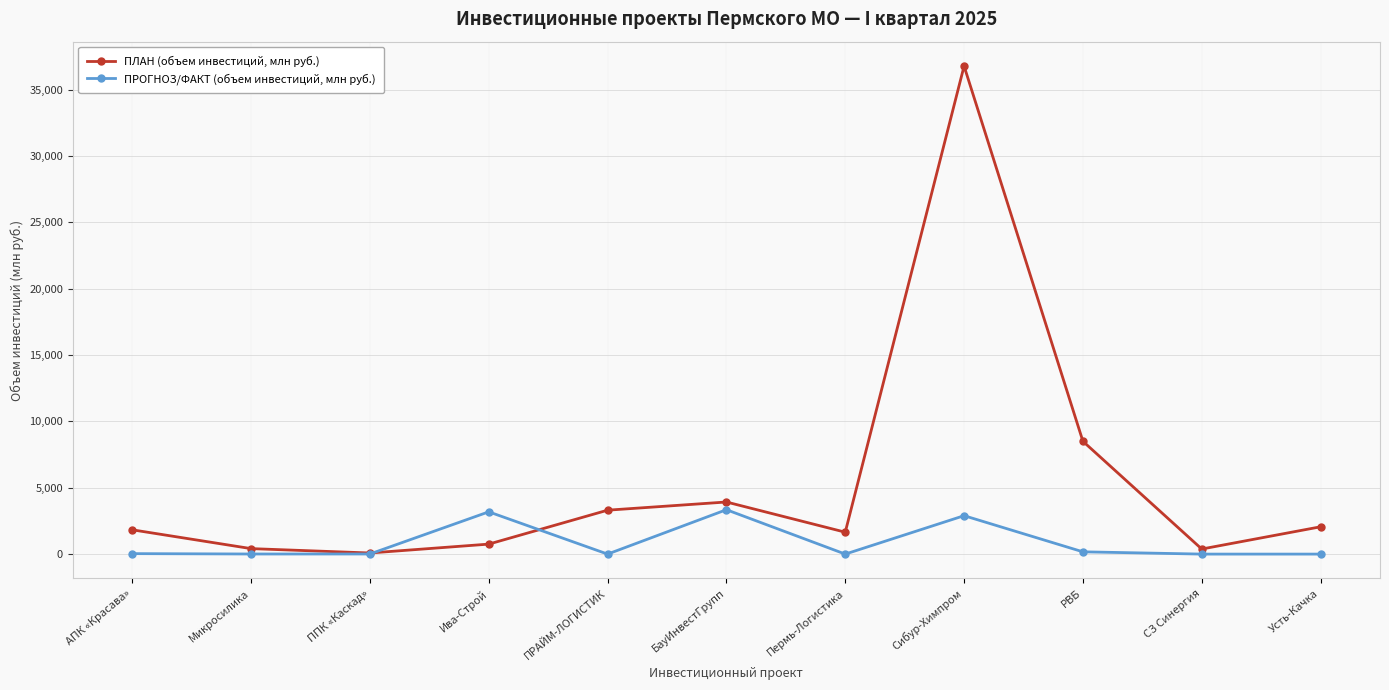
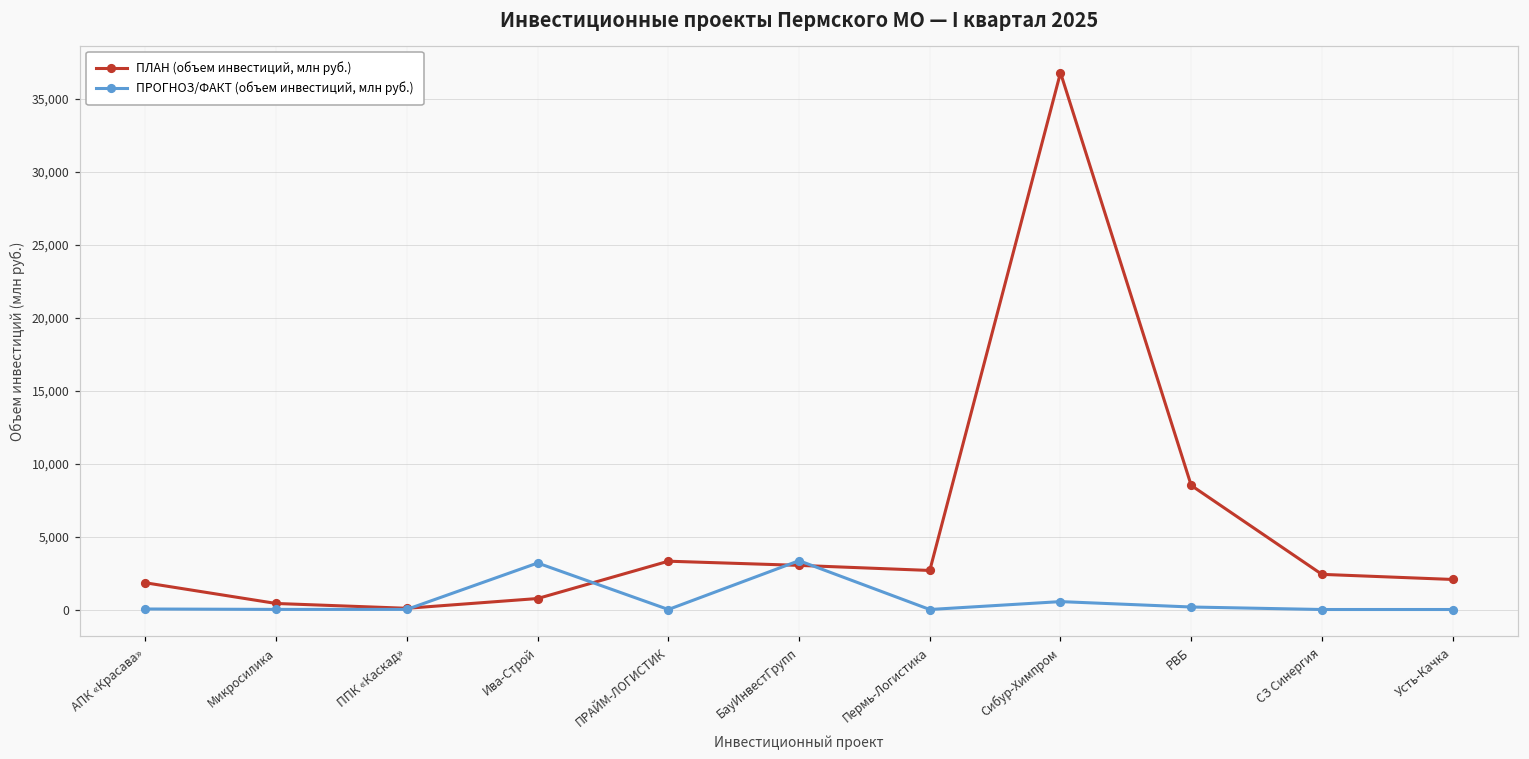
  {
    "ПЛАН (объем инвестиций, млн руб.)": {
      "АПК «Красава»": "1,800",
      "Микросилика": "400",
      "Ива-Строй": "800",
      "ПРАЙМ-ЛОГИСТИК": "3,300",
-     "БауИнвестГрупп": "3,900",
-     "Пермь-Логистика": "1,700",
+     "БауИнвестГрупп": "3,000",
+     "Пермь-Логистика": "2,700",
      "Сибур-Химпром": "36,800",
      "РВБ": "8,500",
-     "СЗ Синергия": "400",
+     "СЗ Синергия": "2,400",
      "Усть-Качка": "2,100"
    },
    "ПРОГНОЗ/ФАКТ (объем инвестиций, млн руб.)": {
      "АПК «Красава»": "0",
      "Микросилика": "0",
      "Ива-Строй": "3,200",
      "ПРАЙМ-ЛОГИСТИК": "0",
      "БауИнвестГрупп": "3,300",
      "Пермь-Логистика": "0",
-     "Сибур-Химпром": "2,900",
+     "Сибур-Химпром": "500",
      "РВБ": "200",
      "СЗ Синергия": "0",
      "Усть-Качка": "0"
    }
  }
